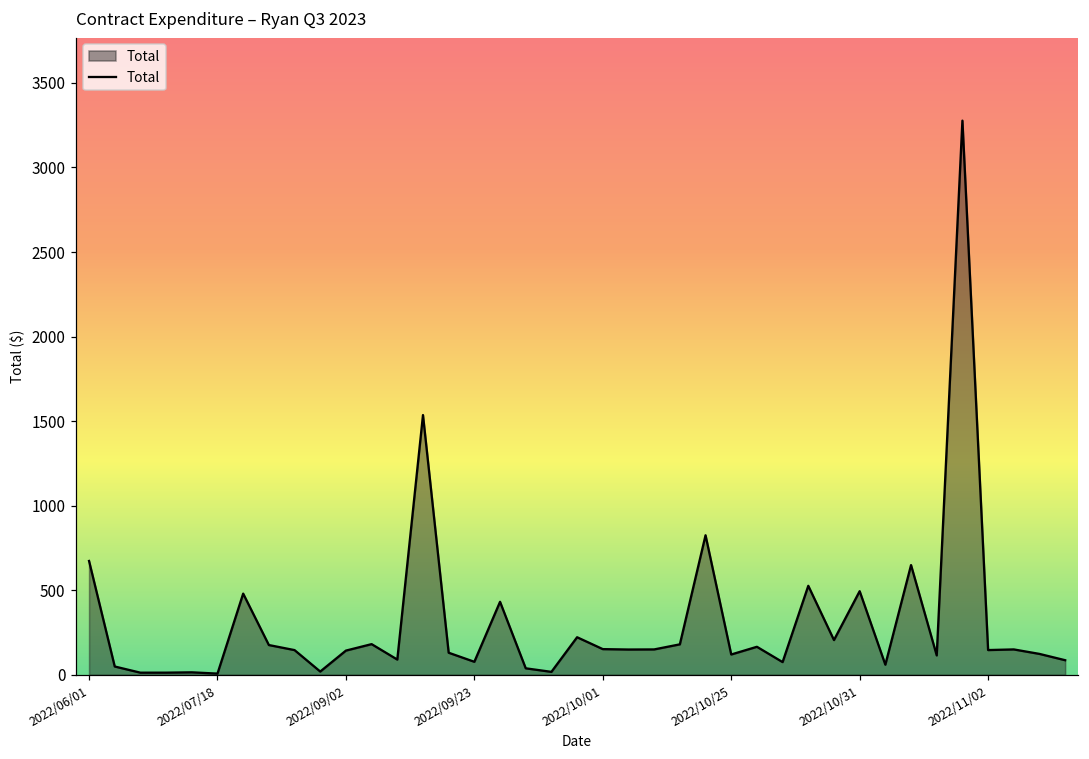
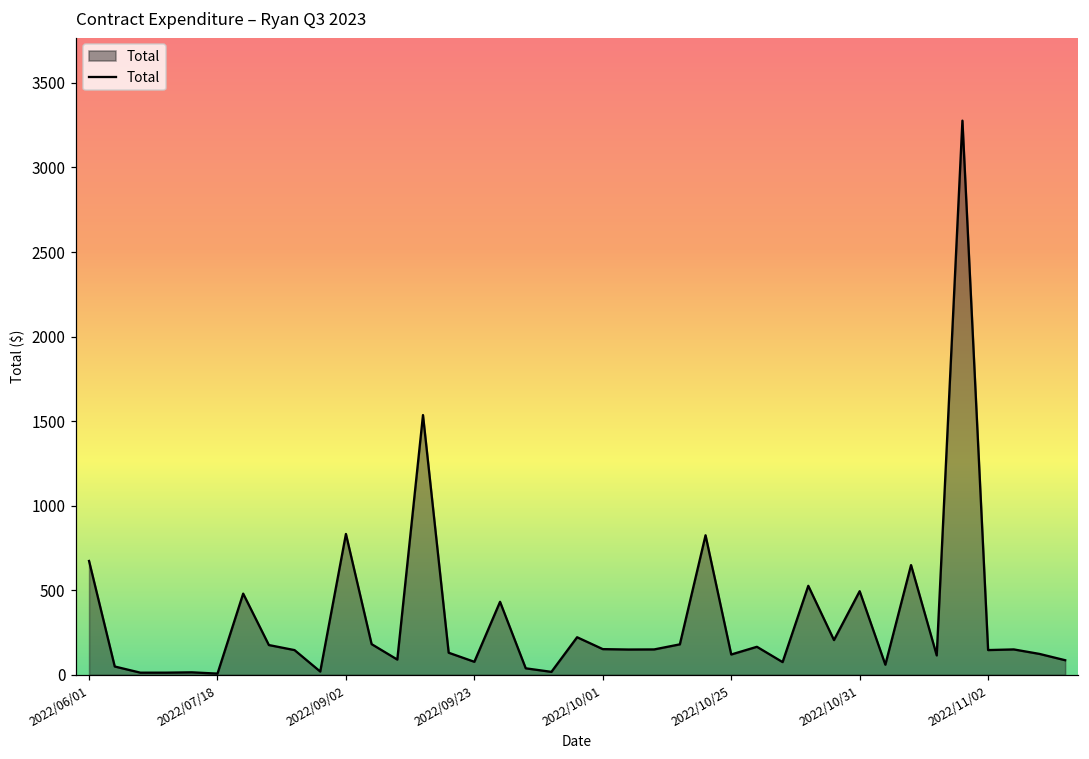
  {
    "2022/06/01": 670,
    "2022/07/18": 10,
-   "2022/09/02": 140,
+   "2022/09/02": 830,
    "2022/11/02": 150
  }
